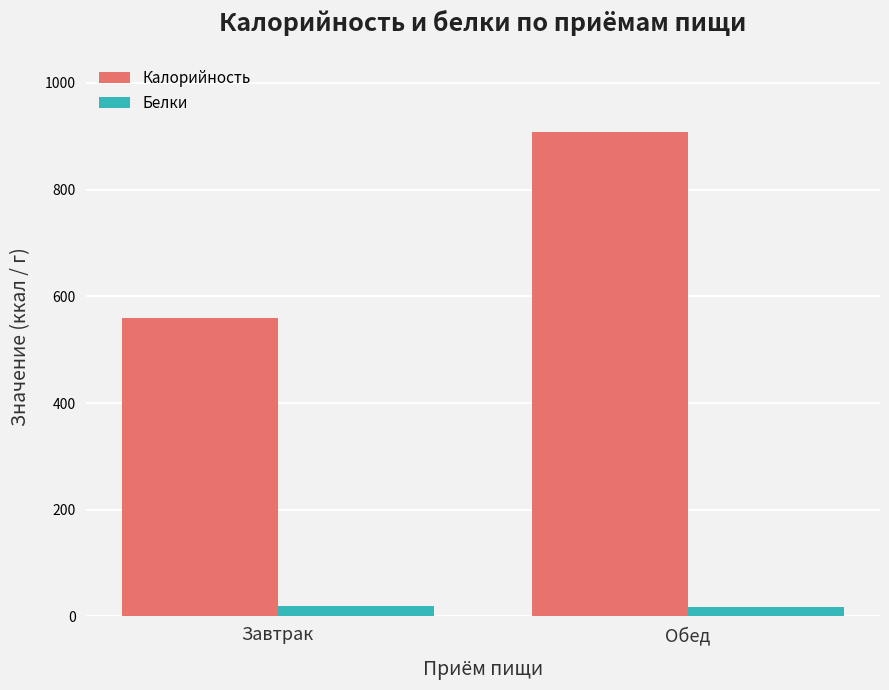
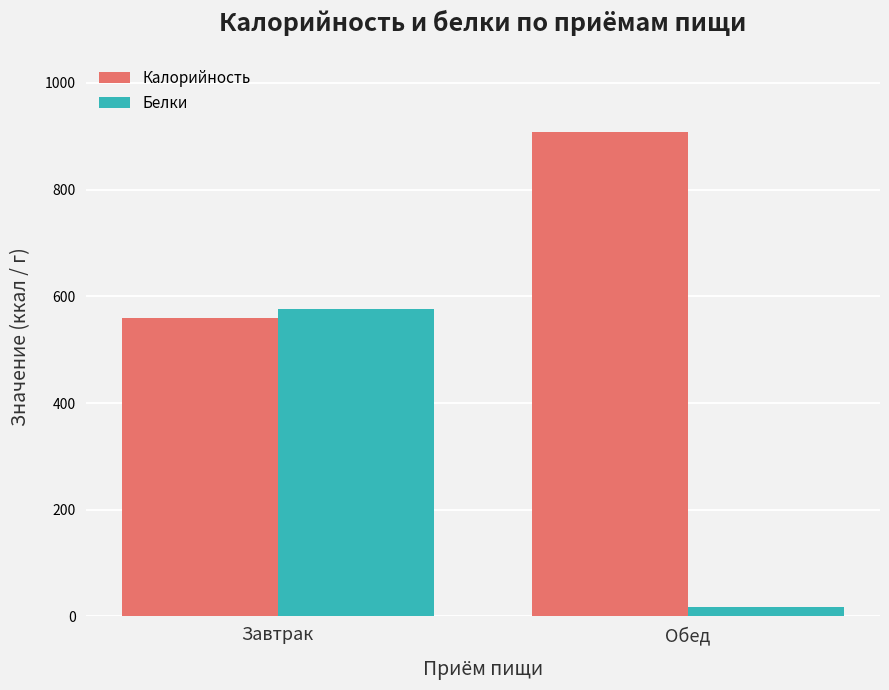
  {
    "Калорийность": {
      "Завтрак": 560,
      "Обед": 910
    },
    "Белки": {
-     "Завтрак": 20,
+     "Завтрак": 580,
      "Обед": 20
    }
  }
